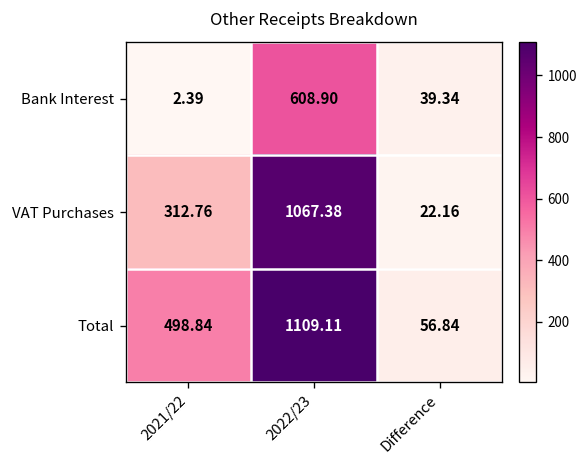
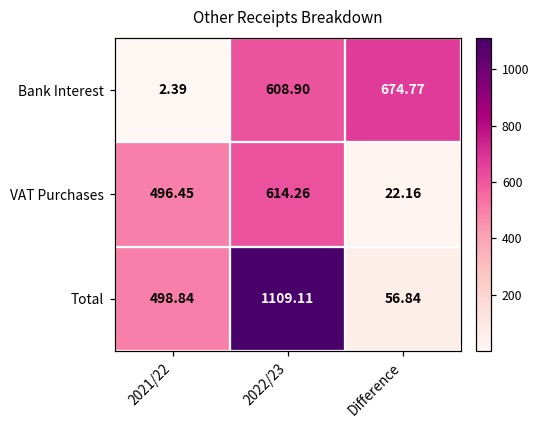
  {
    "Bank Interest": {
      "2021/22": 2.39,
      "2022/23": 608.90,
-     "Difference": 39.34
+     "Difference": 674.77
    },
    "VAT Purchases": {
-     "2021/22": 312.76,
-     "2022/23": 1067.38,
+     "2021/22": 496.45,
+     "2022/23": 614.26,
      "Difference": 22.16
    },
    "Total": {
      "2021/22": 498.84,
      "2022/23": 1109.11,
      "Difference": 56.84
    }
  }
